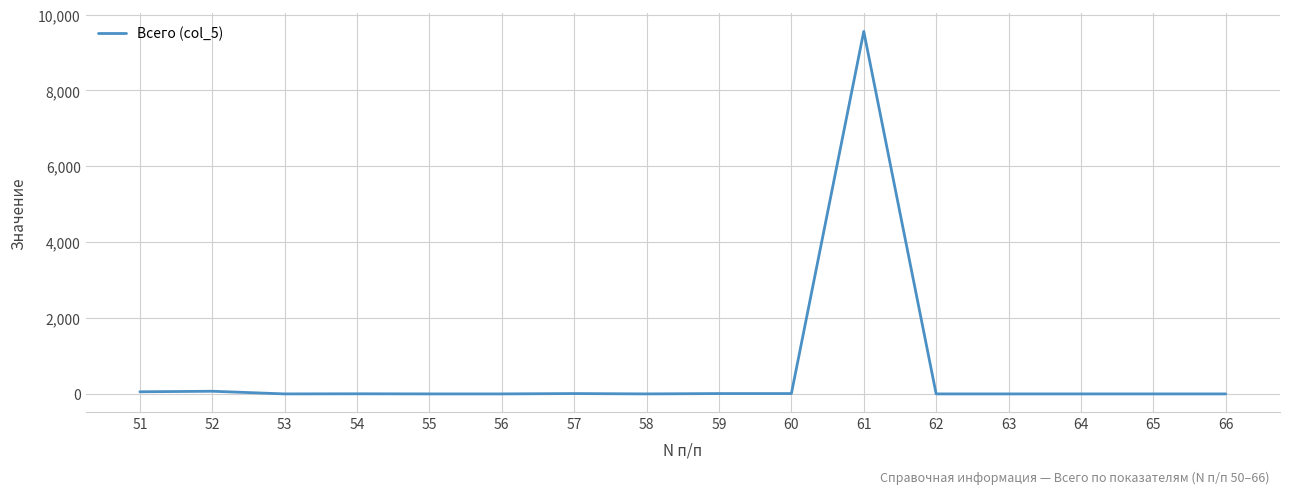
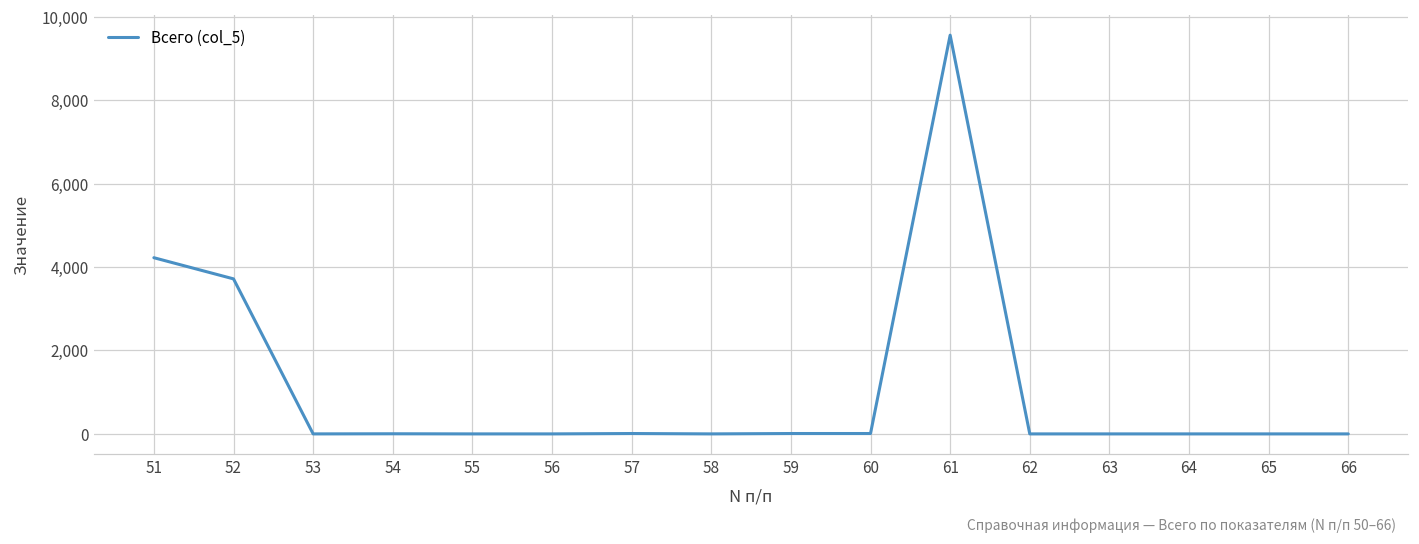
  {
-   "51": "100",
-   "52": "100",
+   "51": "4,200",
+   "52": "3,700",
    "53": "0",
    "54": "0",
    "55": "0",
    "56": "0",
    "57": "0",
    "58": "0",
    "59": "0",
    "60": "0",
    "61": "9,600",
    "62": "0",
    "63": "0",
    "64": "0",
    "65": "0",
    "66": "0"
  }
